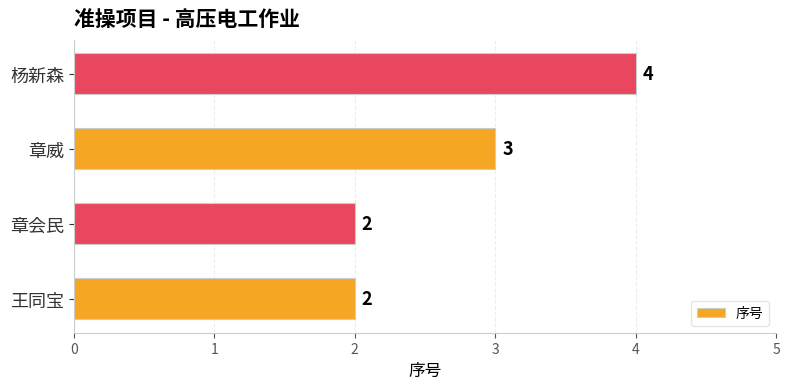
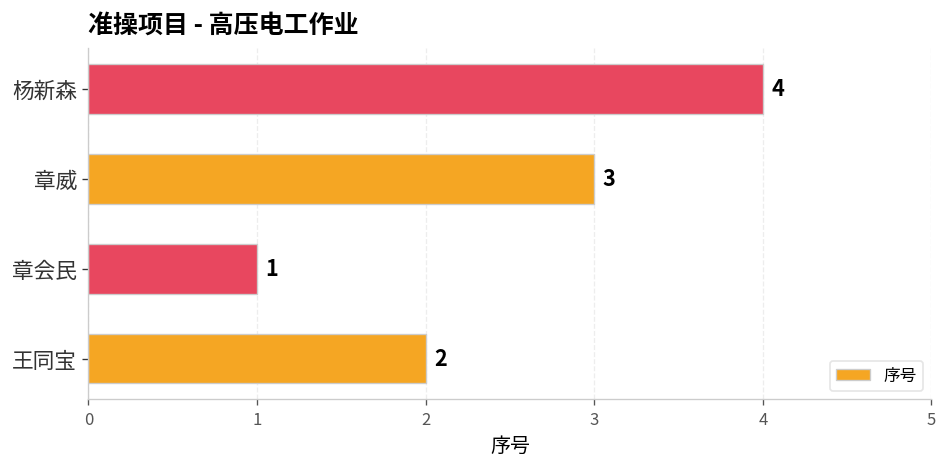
  {
    "杨新森": 4,
    "章威": 3,
-   "章会民": 2,
+   "章会民": 1,
    "王同宝": 2
  }
